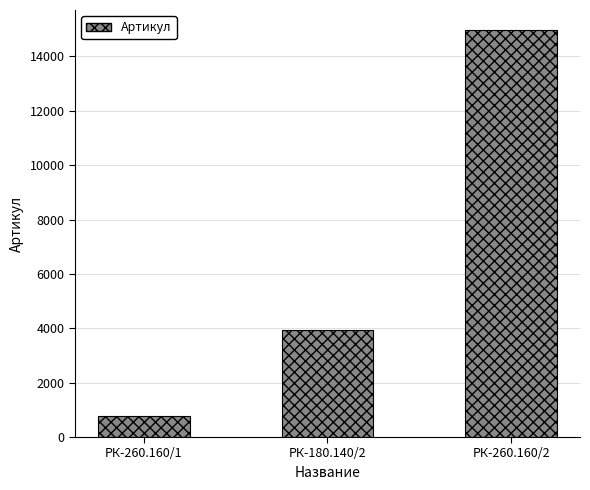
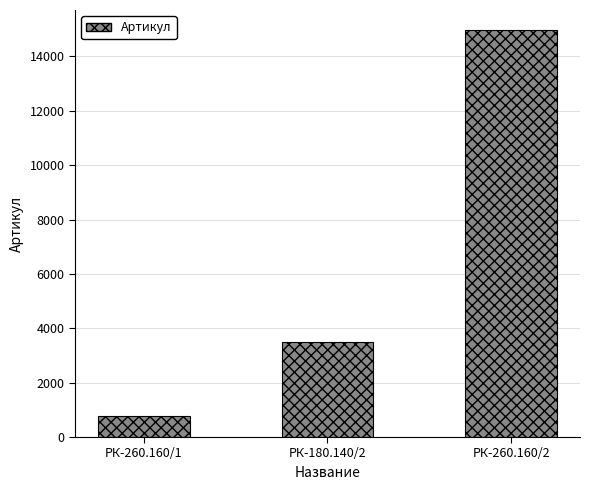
  {
    "РК-260.160/1": 800,
-   "РК-180.140/2": 3900,
+   "РК-180.140/2": 3500,
    "РК-260.160/2": 15000
  }
